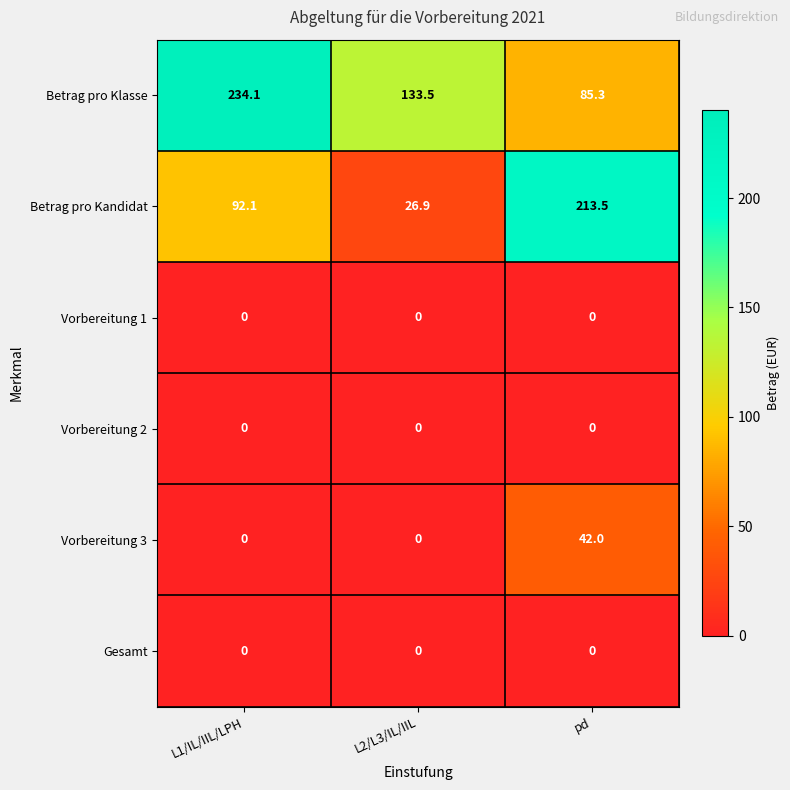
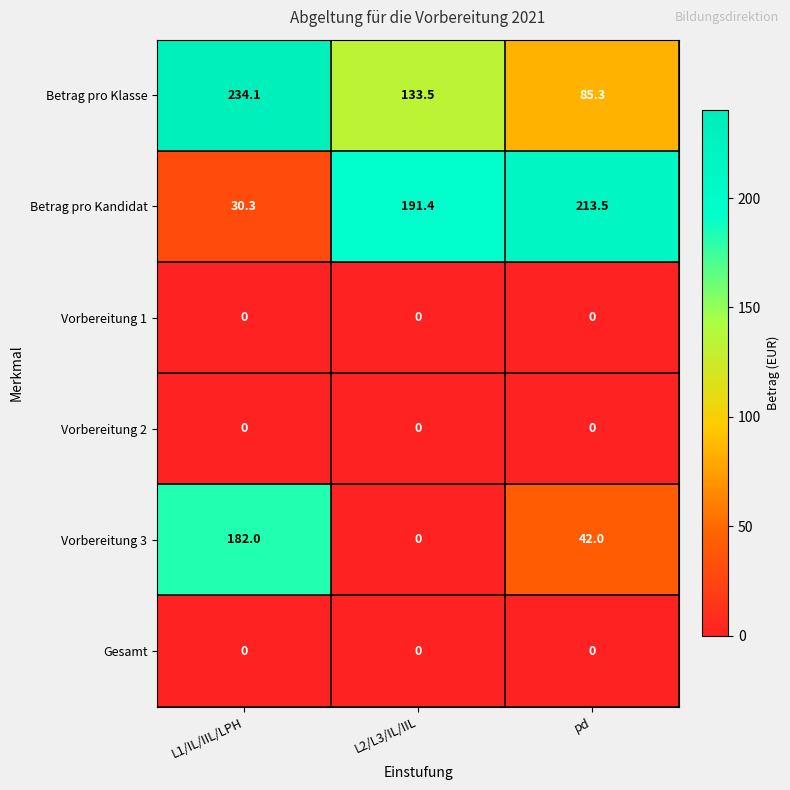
  {
    "Betrag pro Klasse": {
      "L1/IL/IIL/LPH": 234.1,
      "L2/L3/IL/IIL": 133.5,
      "pd": 85.3
    },
    "Betrag pro Kandidat": {
-     "L1/IL/IIL/LPH": 92.1,
-     "L2/L3/IL/IIL": 26.9,
+     "L1/IL/IIL/LPH": 30.3,
+     "L2/L3/IL/IIL": 191.4,
      "pd": 213.5
    },
    "Vorbereitung 1": {
      "L1/IL/IIL/LPH": 0,
      "L2/L3/IL/IIL": 0,
      "pd": 0
    },
    "Vorbereitung 2": {
      "L1/IL/IIL/LPH": 0,
      "L2/L3/IL/IIL": 0,
      "pd": 0
    },
    "Vorbereitung 3": {
-     "L1/IL/IIL/LPH": 0,
+     "L1/IL/IIL/LPH": 182.0,
      "L2/L3/IL/IIL": 0,
      "pd": 42.0
    },
    "Gesamt": {
      "L1/IL/IIL/LPH": 0,
      "L2/L3/IL/IIL": 0,
      "pd": 0
    }
  }
